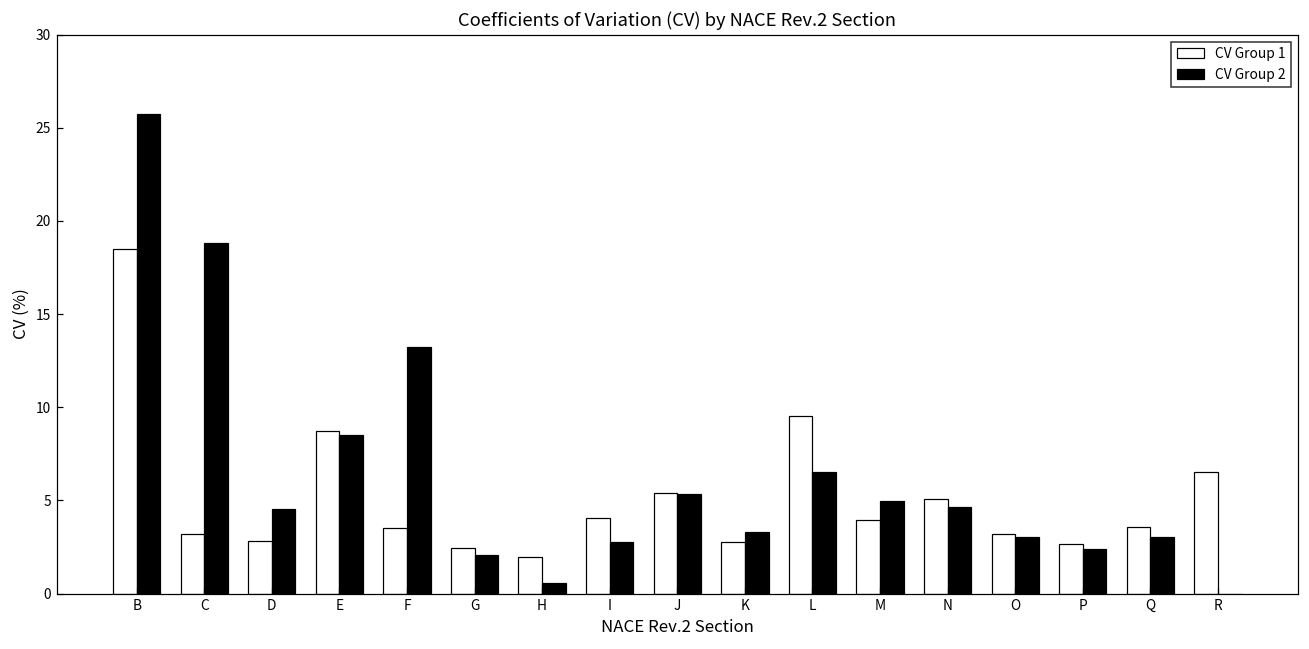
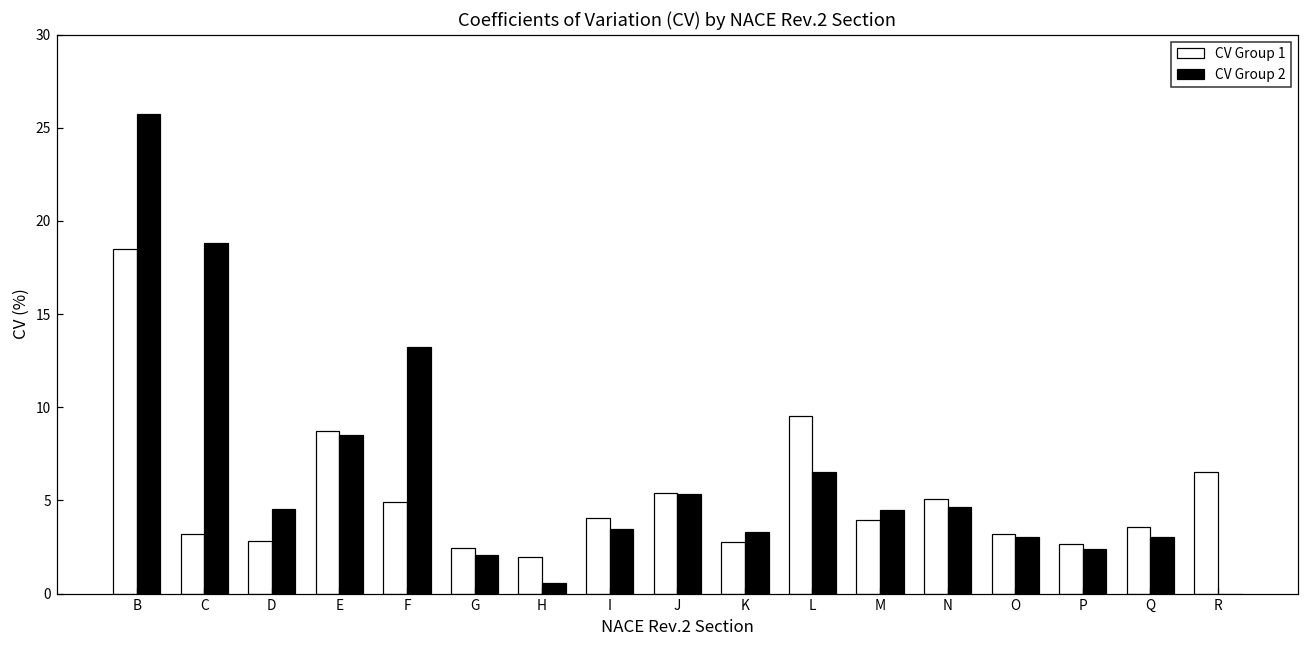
  {
    "CV Group 1": {
      "B": 18.5,
      "C": 3.2,
      "D": 2.8,
      "E": 8.7,
-     "F": 3.5,
+     "F": 4.9,
      "G": 2.4,
      "H": 2.0,
      "I": 4.1,
      "J": 5.4,
      "K": 2.8,
      "L": 9.5,
      "M": 3.9,
      "N": 5.1,
      "O": 3.2,
      "P": 2.7,
      "Q": 3.6,
      "R": 6.5
    },
    "CV Group 2": {
      "B": 25.7,
      "C": 18.8,
      "D": 4.5,
      "E": 8.5,
      "F": 13.2,
      "G": 2.1,
      "H": 0.6,
-     "I": 2.8,
+     "I": 3.5,
      "J": 5.4,
      "K": 3.3,
      "L": 6.5,
-     "M": 5.0,
+     "M": 4.5,
      "N": 4.7,
      "O": 3.1,
      "P": 2.4,
      "Q": 3.1,
      "R": 0.0
    }
  }
